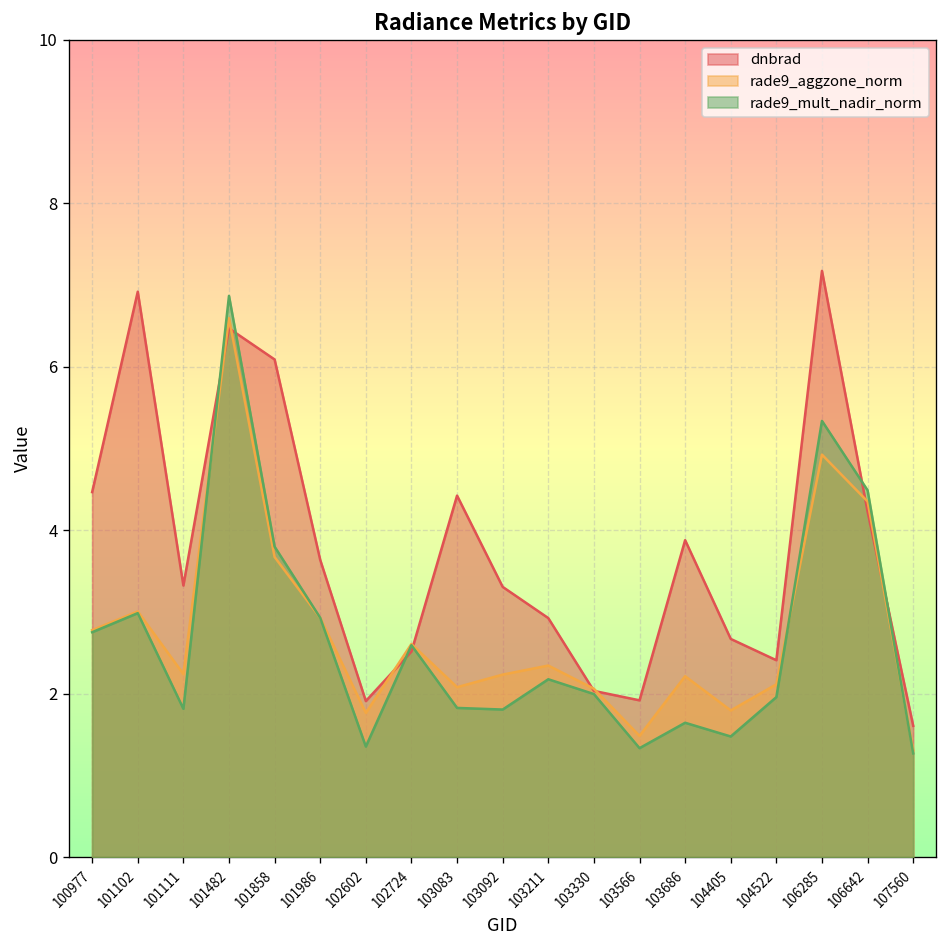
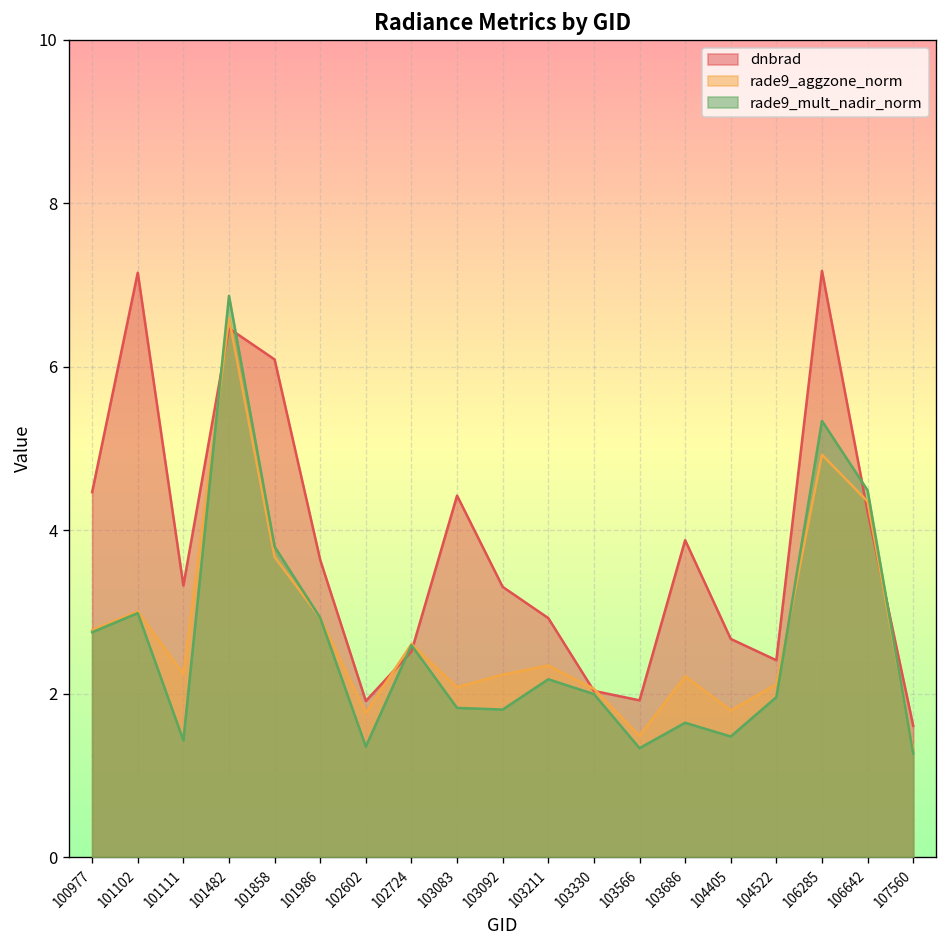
  {
    "dnbrad": {
      "100977": 4.5,
-     "101102": 6.9,
+     "101102": 7.2,
      "101111": 3.3,
      "101482": 6.5,
      "101858": 6.1,
      "101986": 3.6,
      "102602": 1.9,
      "102724": 2.5,
      "103083": 4.4,
      "103092": 3.3,
      "103211": 2.9,
      "103566": 1.9,
      "103686": 3.9,
      "104405": 2.7,
      "104522": 2.4,
      "106285": 7.2,
      "106642": 4.2,
      "107560": 1.6
    },
    "rade9_aggzone_norm": {
      "101111": 2.2,
      "101482": 6.6,
      "101858": 3.7,
      "102602": 1.8,
      "103083": 2.1,
      "103092": 2.2,
      "103211": 2.3,
      "103566": 1.5,
      "103686": 2.2,
      "104405": 1.8,
      "104522": 2.1,
      "106285": 4.9,
      "106642": 4.4,
      "107560": 1.3
    },
    "rade9_mult_nadir_norm": {
-     "101111": 1.8,
+     "101111": 1.4,
      "101482": 6.9,
      "101858": 3.8,
      "102602": 1.4,
      "103083": 1.8,
      "103092": 1.8,
      "103211": 2.2,
      "103330": 2.0,
      "103566": 1.3,
      "103686": 1.6,
      "104405": 1.5,
      "104522": 2.0,
      "106285": 5.3,
      "106642": 4.5,
      "107560": 1.3
    }
  }
